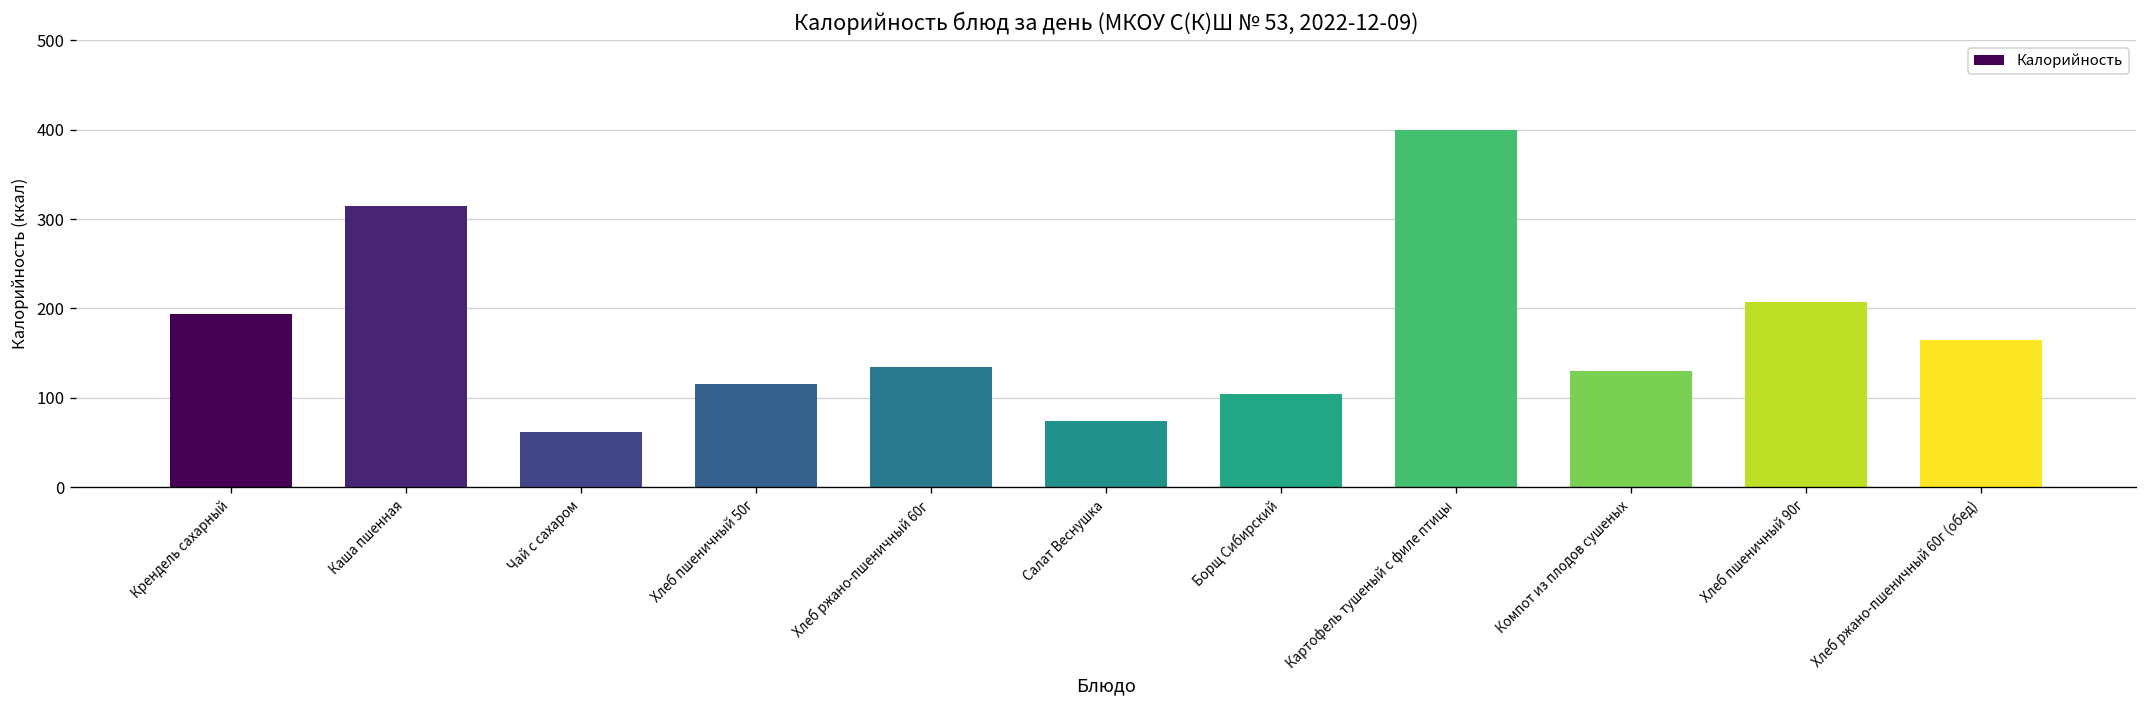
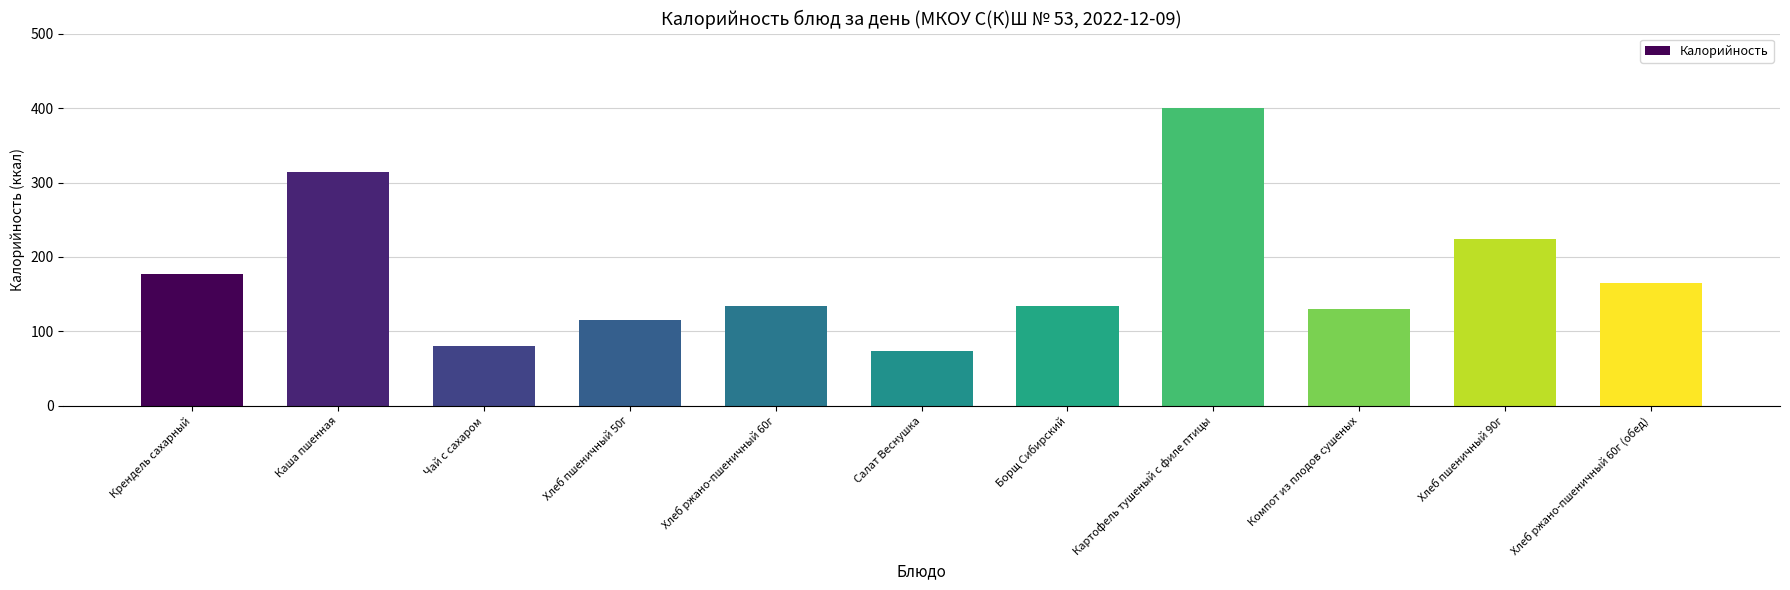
  {
-   "Крендель сахарный": 190,
+   "Крендель сахарный": 180,
    "Каша пшенная": 310,
-   "Чай с сахаром": 60,
+   "Чай с сахаром": 80,
    "Хлеб пшеничный 50г": 120,
    "Хлеб ржано-пшеничный 60г": 130,
    "Салат Веснушка": 70,
-   "Борщ Сибирский": 100,
+   "Борщ Сибирский": 130,
    "Картофель тушеный с филе птицы": 400,
    "Компот из плодов сушеных": 130,
-   "Хлеб пшеничный 90г": 210,
+   "Хлеб пшеничный 90г": 220,
    "Хлеб ржано-пшеничный 60г (обед)": 160
  }
